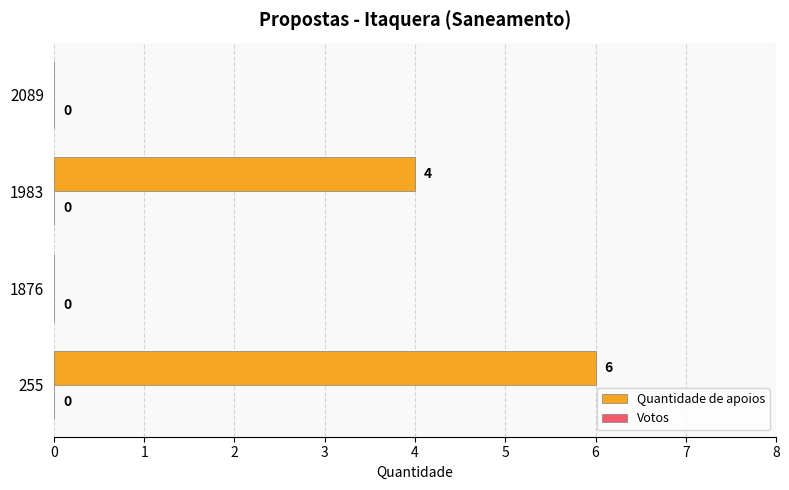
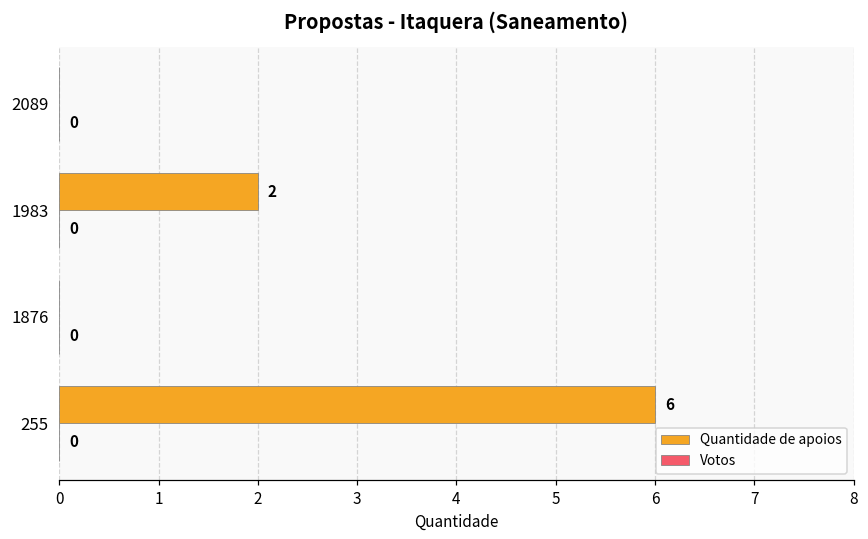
  {
    "Quantidade de apoios": {
-     "1983": 4,
+     "1983": 2,
      "255": 6
    },
    "Votos": {
      "2089": 0,
      "1983": 0,
      "1876": 0,
      "255": 0
    }
  }
